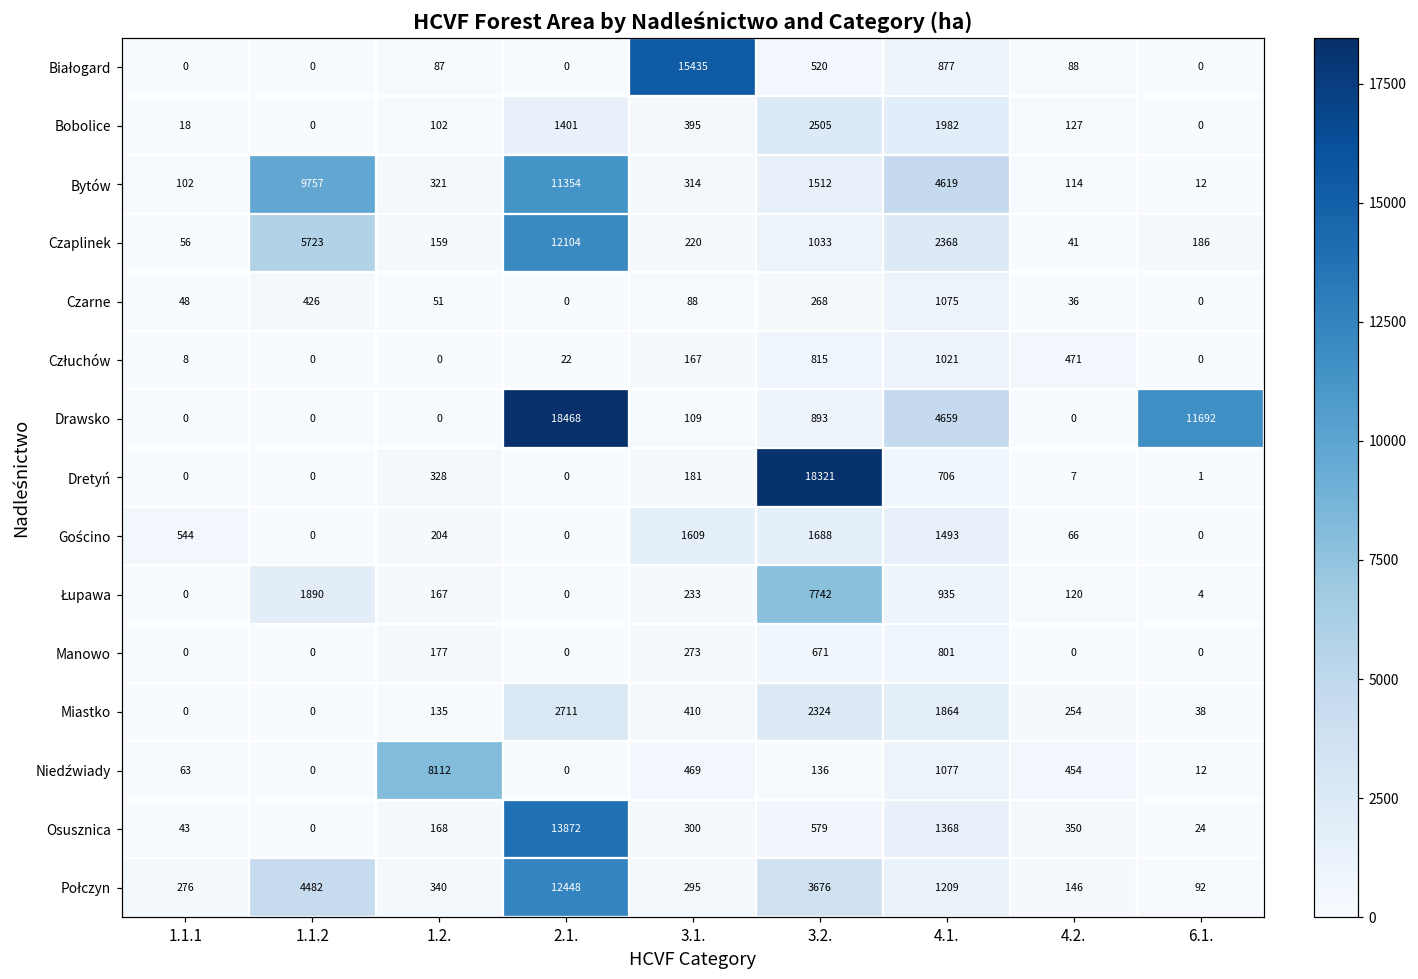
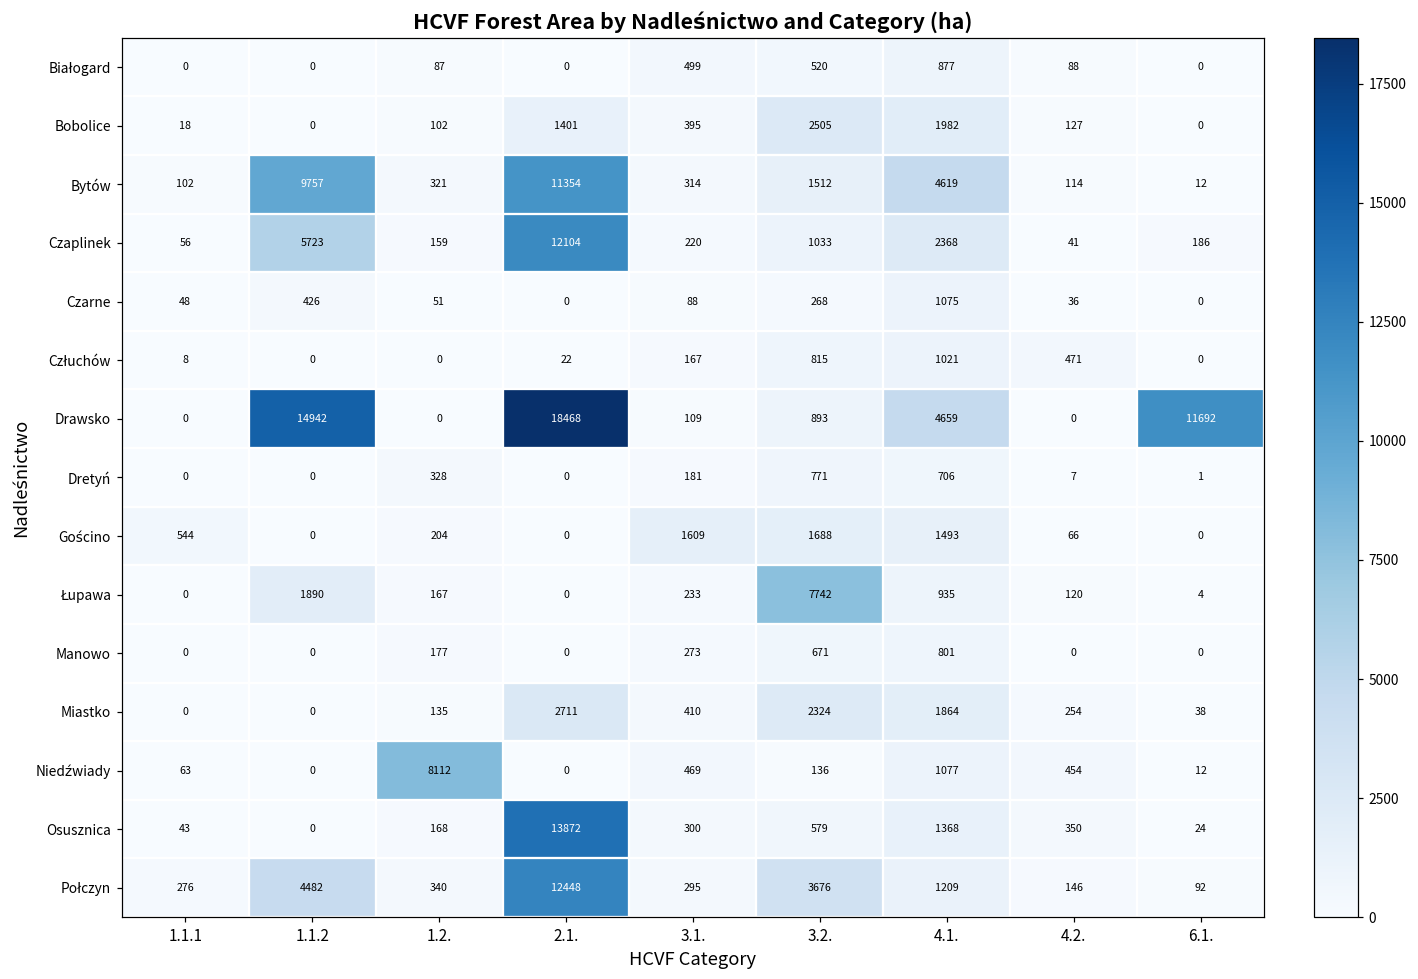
  {
    "Białogard": {
      "1.1.1": 0,
      "1.1.2": 0,
      "1.2.": 87,
      "2.1.": 0,
-     "3.1.": 15435,
+     "3.1.": 499,
      "3.2.": 520,
      "4.1.": 877,
      "4.2.": 88,
      "6.1.": 0
    },
    "Bobolice": {
      "1.1.1": 18,
      "1.1.2": 0,
      "1.2.": 102,
      "2.1.": 1401,
      "3.1.": 395,
      "3.2.": 2505,
      "4.1.": 1982,
      "4.2.": 127,
      "6.1.": 0
    },
    "Bytów": {
      "1.1.1": 102,
      "1.1.2": 9757,
      "1.2.": 321,
      "2.1.": 11354,
      "3.1.": 314,
      "3.2.": 1512,
      "4.1.": 4619,
      "4.2.": 114,
      "6.1.": 12
    },
    "Czaplinek": {
      "1.1.1": 56,
      "1.1.2": 5723,
      "1.2.": 159,
      "2.1.": 12104,
      "3.1.": 220,
      "3.2.": 1033,
      "4.1.": 2368,
      "4.2.": 41,
      "6.1.": 186
    },
    "Czarne": {
      "1.1.1": 48,
      "1.1.2": 426,
      "1.2.": 51,
      "2.1.": 0,
      "3.1.": 88,
      "3.2.": 268,
      "4.1.": 1075,
      "4.2.": 36,
      "6.1.": 0
    },
    "Człuchów": {
      "1.1.1": 8,
      "1.1.2": 0,
      "1.2.": 0,
      "2.1.": 22,
      "3.1.": 167,
      "3.2.": 815,
      "4.1.": 1021,
      "4.2.": 471,
      "6.1.": 0
    },
    "Drawsko": {
      "1.1.1": 0,
-     "1.1.2": 0,
+     "1.1.2": 14942,
      "1.2.": 0,
      "2.1.": 18468,
      "3.1.": 109,
      "3.2.": 893,
      "4.1.": 4659,
      "4.2.": 0,
      "6.1.": 11692
    },
    "Dretyń": {
      "1.1.1": 0,
      "1.1.2": 0,
      "1.2.": 328,
      "2.1.": 0,
      "3.1.": 181,
-     "3.2.": 18321,
+     "3.2.": 771,
      "4.1.": 706,
      "4.2.": 7,
      "6.1.": 1
    },
    "Gościno": {
      "1.1.1": 544,
      "1.1.2": 0,
      "1.2.": 204,
      "2.1.": 0,
      "3.1.": 1609,
      "3.2.": 1688,
      "4.1.": 1493,
      "4.2.": 66,
      "6.1.": 0
    },
    "Łupawa": {
      "1.1.1": 0,
      "1.1.2": 1890,
      "1.2.": 167,
      "2.1.": 0,
      "3.1.": 233,
      "3.2.": 7742,
      "4.1.": 935,
      "4.2.": 120,
      "6.1.": 4
    },
    "Manowo": {
      "1.1.1": 0,
      "1.1.2": 0,
      "1.2.": 177,
      "2.1.": 0,
      "3.1.": 273,
      "3.2.": 671,
      "4.1.": 801,
      "4.2.": 0,
      "6.1.": 0
    },
    "Miastko": {
      "1.1.1": 0,
      "1.1.2": 0,
      "1.2.": 135,
      "2.1.": 2711,
      "3.1.": 410,
      "3.2.": 2324,
      "4.1.": 1864,
      "4.2.": 254,
      "6.1.": 38
    },
    "Niedźwiady": {
      "1.1.1": 63,
      "1.1.2": 0,
      "1.2.": 8112,
      "2.1.": 0,
      "3.1.": 469,
      "3.2.": 136,
      "4.1.": 1077,
      "4.2.": 454,
      "6.1.": 12
    },
    "Osusznica": {
      "1.1.1": 43,
      "1.1.2": 0,
      "1.2.": 168,
      "2.1.": 13872,
      "3.1.": 300,
      "3.2.": 579,
      "4.1.": 1368,
      "4.2.": 350,
      "6.1.": 24
    },
    "Połczyn": {
      "1.1.1": 276,
      "1.1.2": 4482,
      "1.2.": 340,
      "2.1.": 12448,
      "3.1.": 295,
      "3.2.": 3676,
      "4.1.": 1209,
      "4.2.": 146,
      "6.1.": 92
    }
  }
